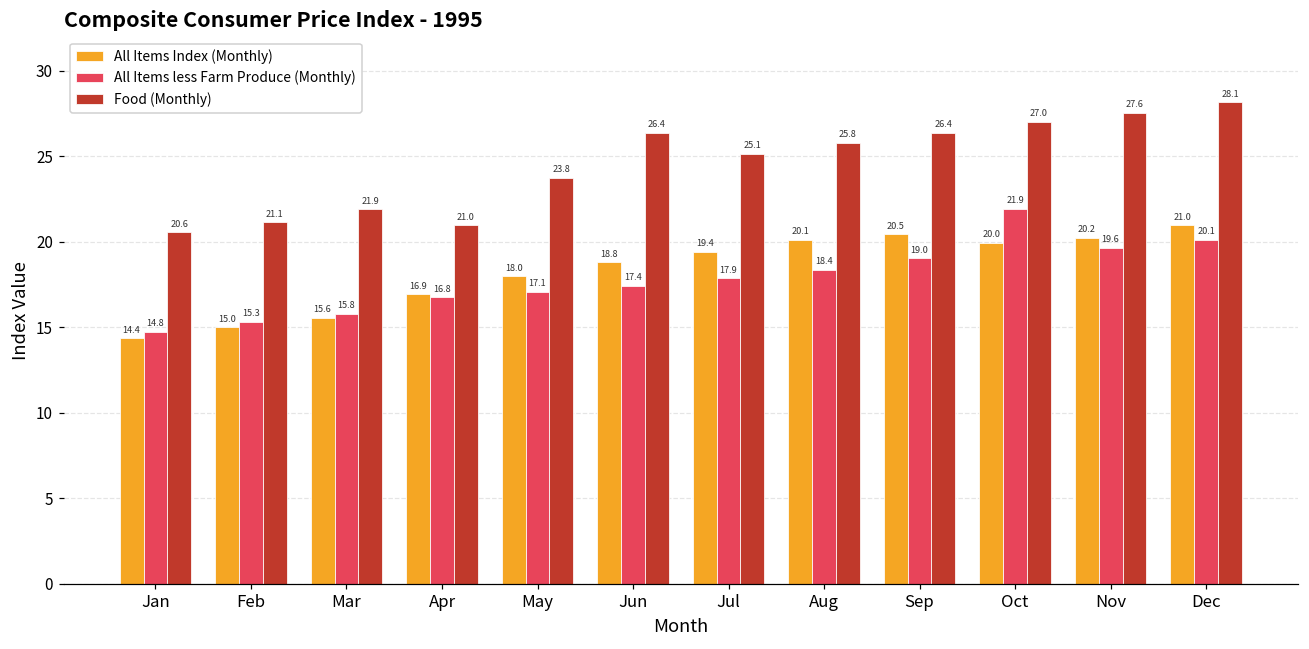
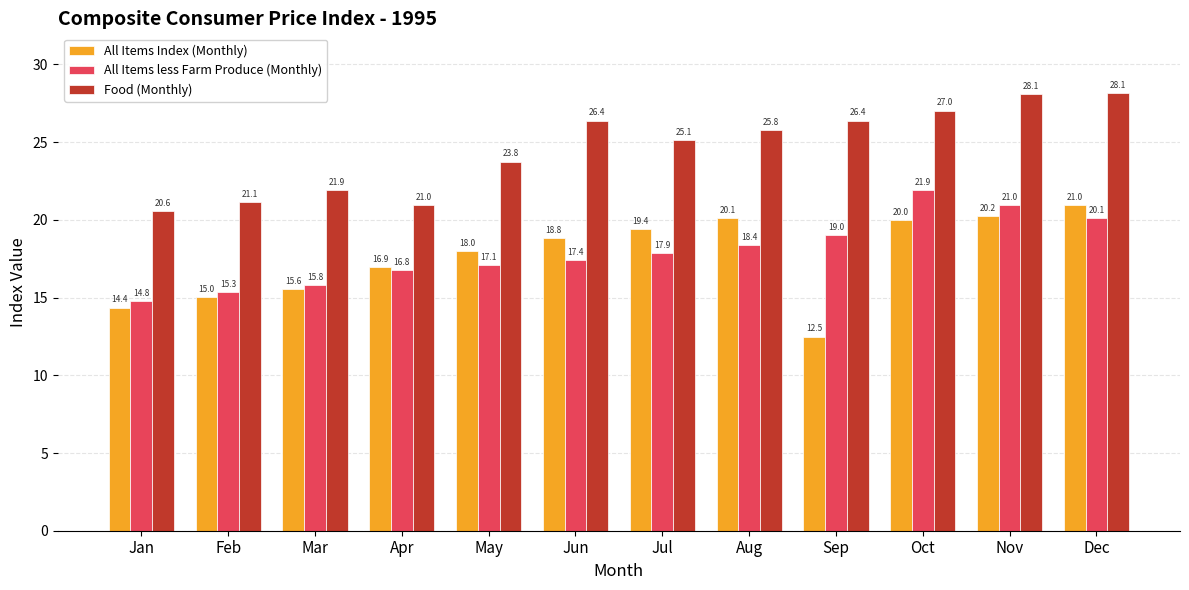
  {
    "All Items Index (Monthly)": {
      "Jan": 14.4,
      "Feb": 15.0,
      "Mar": 15.6,
      "Apr": 16.9,
      "May": 18.0,
      "Jun": 18.8,
      "Jul": 19.4,
      "Aug": 20.1,
-     "Sep": 20.5,
+     "Sep": 12.5,
      "Oct": 20.0,
      "Nov": 20.2,
      "Dec": 21.0
    },
    "All Items less Farm Produce (Monthly)": {
      "Jan": 14.8,
      "Feb": 15.3,
      "Mar": 15.8,
      "Apr": 16.8,
      "May": 17.1,
      "Jun": 17.4,
      "Jul": 17.9,
      "Aug": 18.4,
      "Sep": 19.0,
      "Oct": 21.9,
-     "Nov": 19.6,
+     "Nov": 21.0,
      "Dec": 20.1
    },
    "Food (Monthly)": {
      "Jan": 20.6,
      "Feb": 21.1,
      "Mar": 21.9,
      "Apr": 21.0,
      "May": 23.8,
      "Jun": 26.4,
      "Jul": 25.1,
      "Aug": 25.8,
      "Sep": 26.4,
      "Oct": 27.0,
-     "Nov": 27.6,
+     "Nov": 28.1,
      "Dec": 28.1
    }
  }
